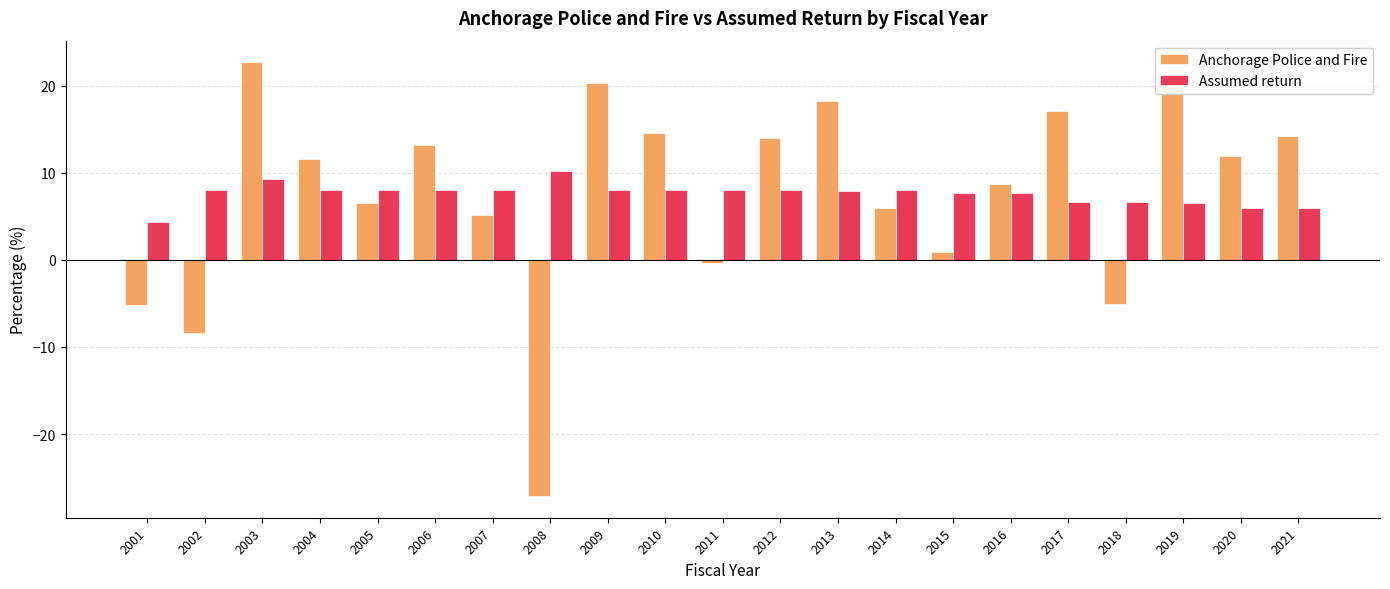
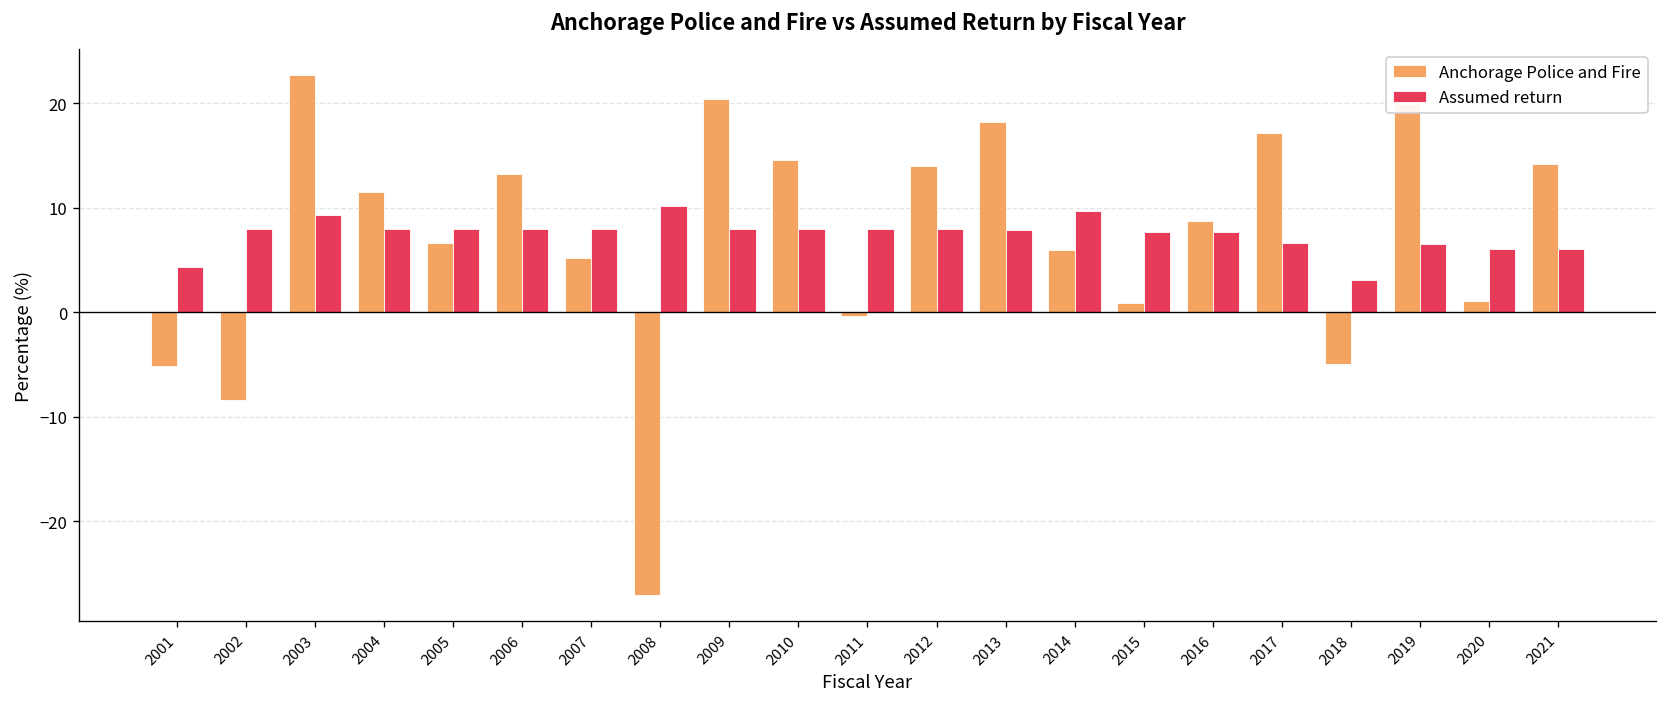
  {
    "Anchorage Police and Fire": {
      "2001": -5,
      "2002": -8,
      "2003": 23,
      "2004": 12,
      "2005": 7,
      "2006": 13,
      "2007": 5,
      "2008": -27,
      "2009": 20,
      "2010": 15,
      "2011": 0,
      "2012": 14,
      "2013": 18,
      "2014": 6,
      "2015": 1,
      "2016": 9,
      "2017": 17,
      "2018": -5,
-     "2020": 12,
+     "2020": 1,
      "2021": 14
    },
    "Assumed return": {
      "2001": 4,
      "2002": 8,
      "2003": 9,
      "2004": 8,
      "2005": 8,
      "2006": 8,
      "2007": 8,
      "2008": 10,
      "2009": 8,
      "2010": 8,
      "2011": 8,
      "2012": 8,
      "2013": 8,
-     "2014": 8,
+     "2014": 10,
      "2015": 8,
      "2016": 8,
      "2017": 7,
-     "2018": 7,
+     "2018": 3,
      "2019": 7,
      "2020": 6,
      "2021": 6
    }
  }
